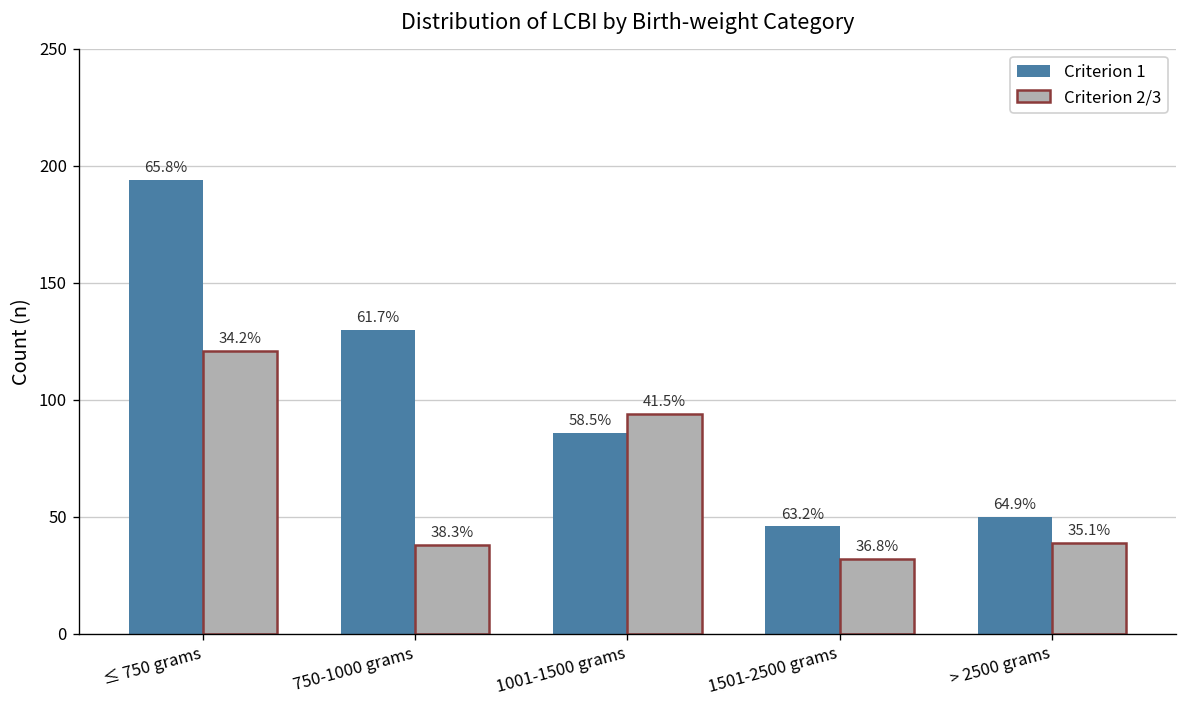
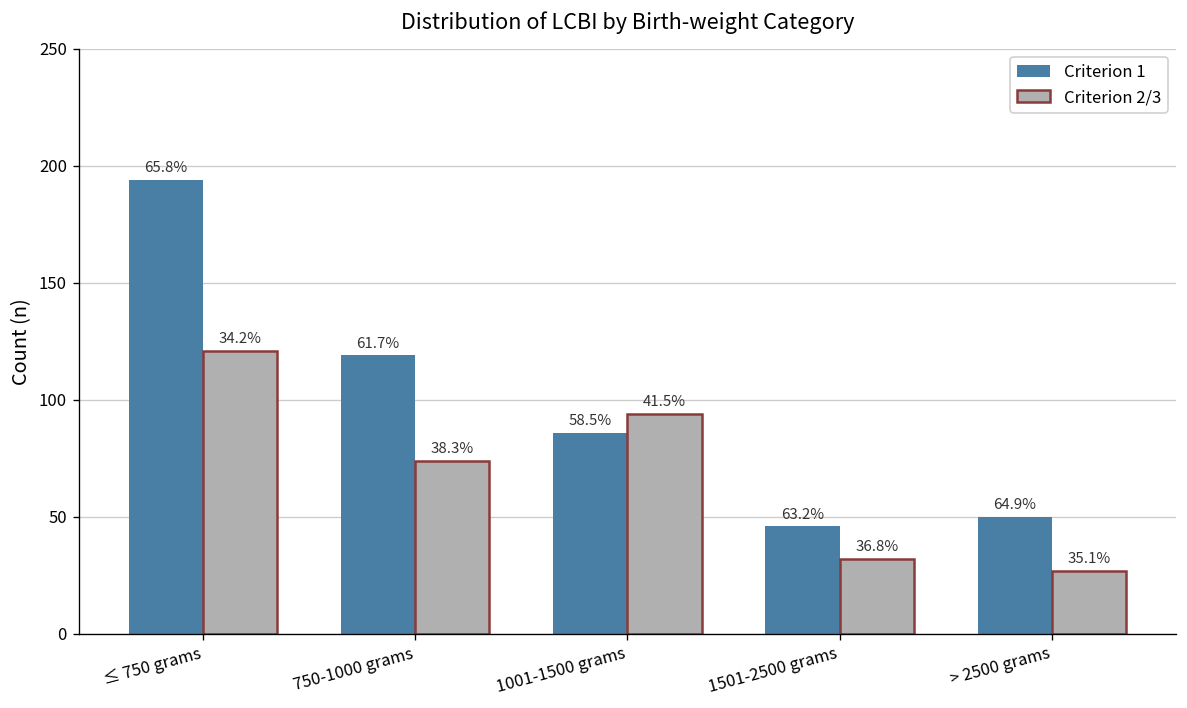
  {
    "Criterion 1": {
-     "750-1000 grams": 130
+     "750-1000 grams": 119
    },
    "Criterion 2/3": {
-     "750-1000 grams": 38,
-     "> 2500 grams": 39
+     "750-1000 grams": 74,
+     "> 2500 grams": 27
    }
  }
